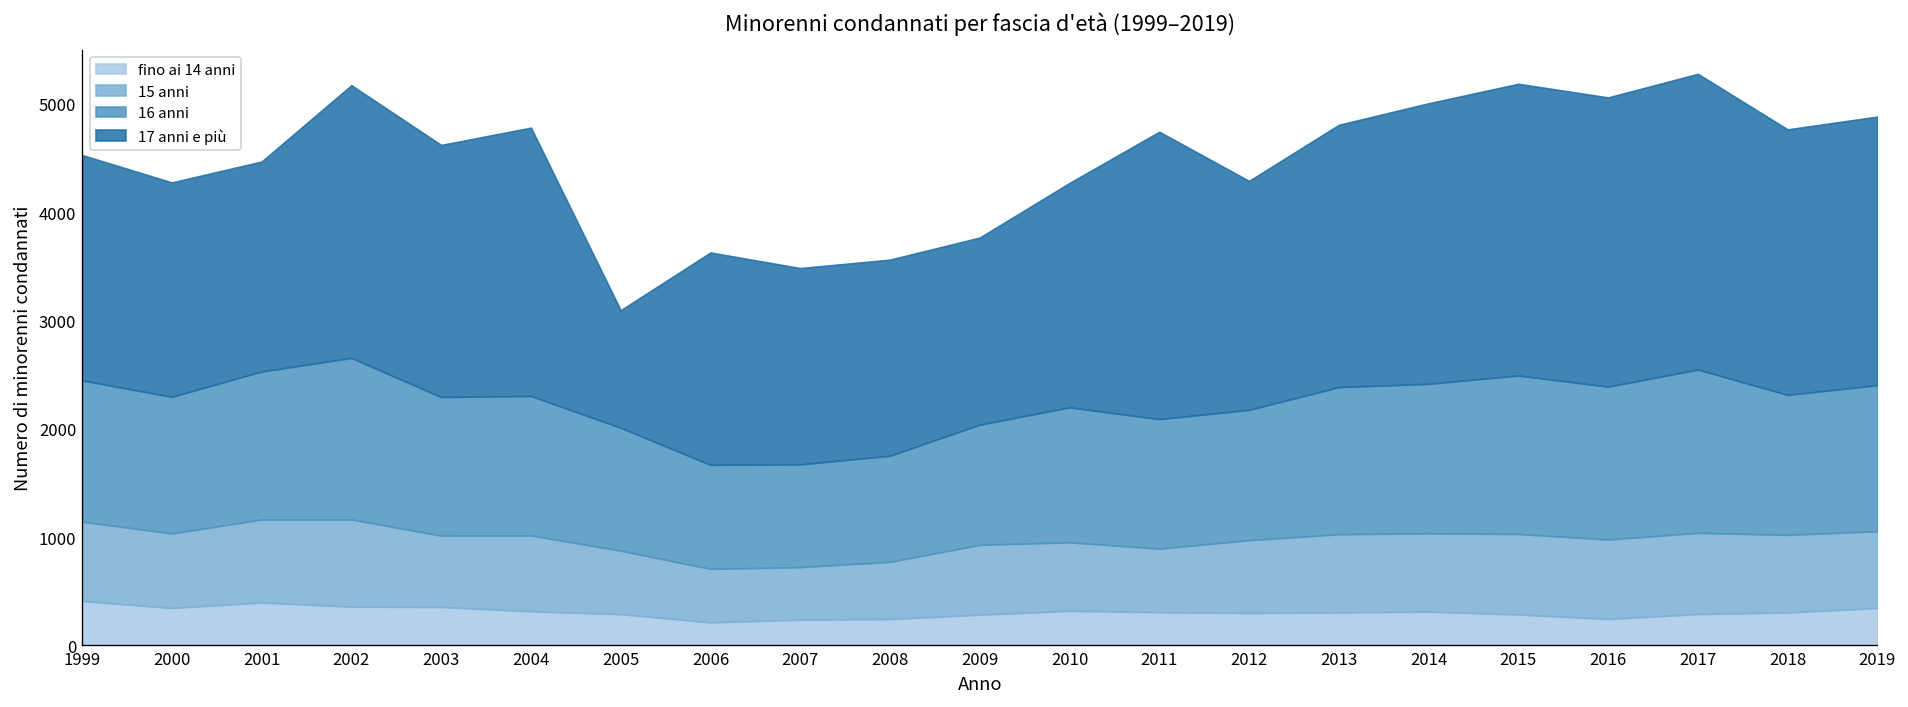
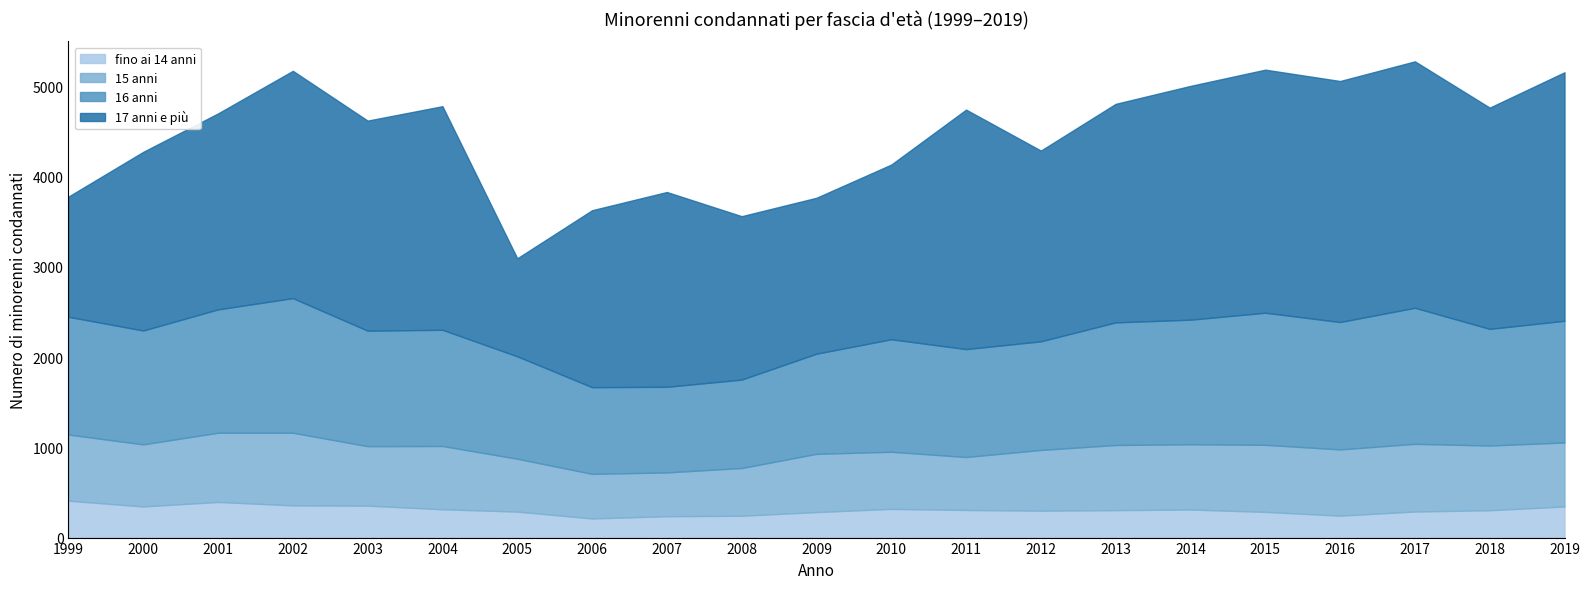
  {
    "17 anni e più": {
-     "1999": 2100,
+     "1999": 1300,
      "2000": 2000,
-     "2001": 1900,
+     "2001": 2200,
      "2002": 2500,
      "2003": 2300,
      "2004": 2500,
      "2005": 1100,
      "2006": 2000,
-     "2007": 1800,
+     "2007": 2200,
      "2008": 1800,
      "2009": 1700,
-     "2010": 2100,
+     "2010": 1900,
      "2011": 2700,
      "2012": 2100,
      "2013": 2400,
      "2014": 2600,
      "2015": 2700,
      "2016": 2700,
      "2017": 2700,
      "2018": 2500,
-     "2019": 2500
+     "2019": 2800
    }
  }
